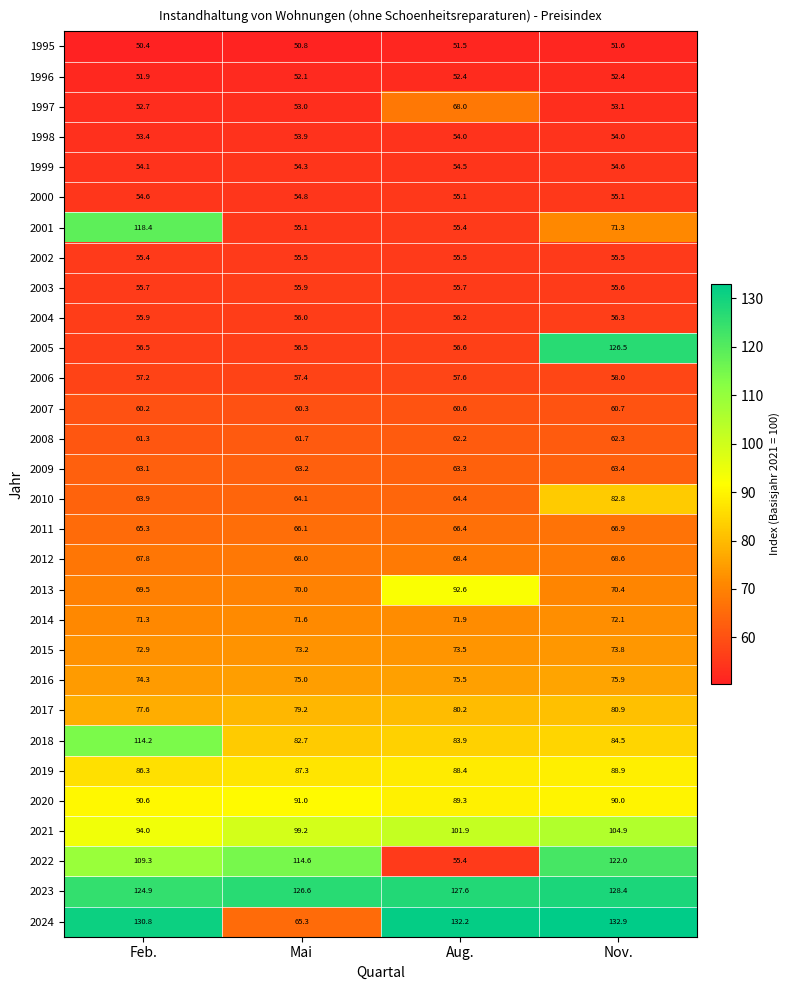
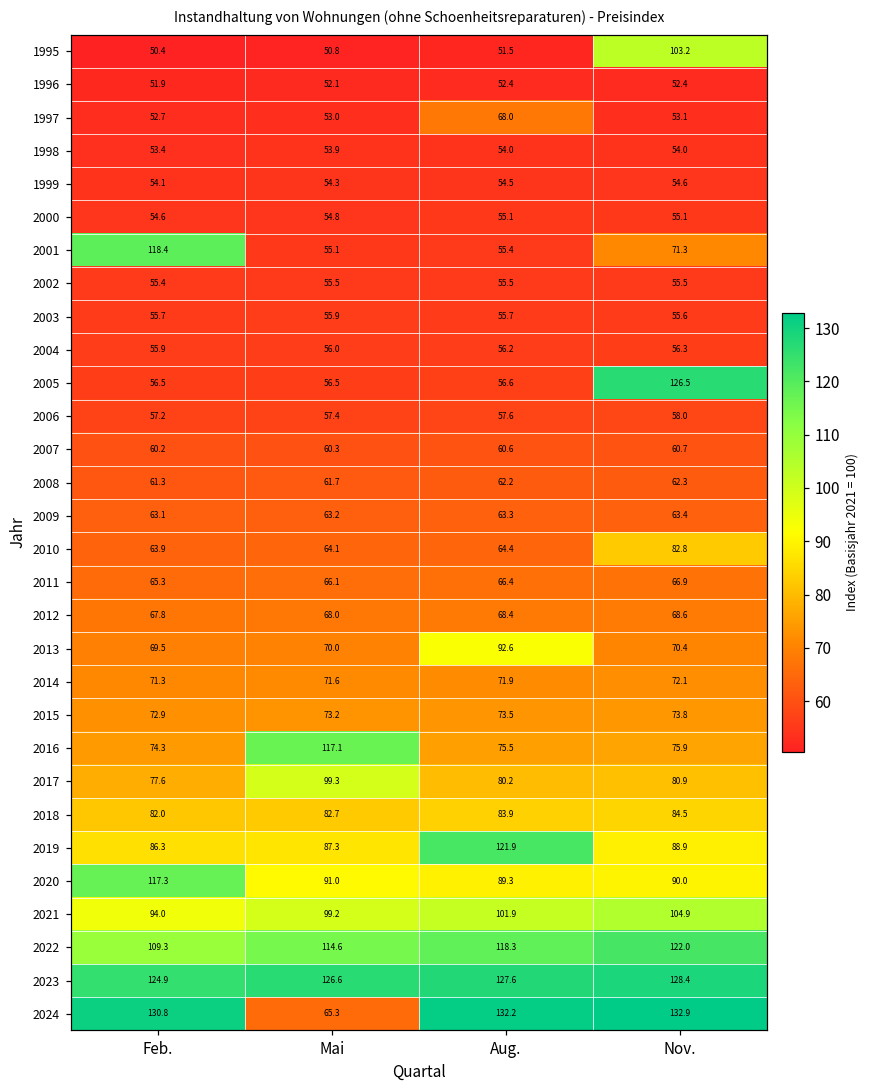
  {
    "1995": {
      "Feb.": 50.4,
      "Mai": 50.8,
      "Aug.": 51.5,
-     "Nov.": 51.6
+     "Nov.": 103.2
    },
    "1996": {
      "Feb.": 51.9,
      "Mai": 52.1,
      "Aug.": 52.4,
      "Nov.": 52.4
    },
    "1997": {
      "Feb.": 52.7,
      "Mai": 53.0,
      "Aug.": 68.0,
      "Nov.": 53.1
    },
    "1998": {
      "Feb.": 53.4,
      "Mai": 53.9,
      "Aug.": 54.0,
      "Nov.": 54.0
    },
    "1999": {
      "Feb.": 54.1,
      "Mai": 54.3,
      "Aug.": 54.5,
      "Nov.": 54.6
    },
    "2000": {
      "Feb.": 54.6,
      "Mai": 54.8,
      "Aug.": 55.1,
      "Nov.": 55.1
    },
    "2001": {
      "Feb.": 118.4,
      "Mai": 55.1,
      "Aug.": 55.4,
      "Nov.": 71.3
    },
    "2002": {
      "Feb.": 55.4,
      "Mai": 55.5,
      "Aug.": 55.5,
      "Nov.": 55.5
    },
    "2003": {
      "Feb.": 55.7,
      "Mai": 55.9,
      "Aug.": 55.7,
      "Nov.": 55.6
    },
    "2004": {
      "Feb.": 55.9,
      "Mai": 56.0,
      "Aug.": 56.2,
      "Nov.": 56.3
    },
    "2005": {
      "Feb.": 56.5,
      "Mai": 56.5,
      "Aug.": 56.6,
      "Nov.": 126.5
    },
    "2006": {
      "Feb.": 57.2,
      "Mai": 57.4,
      "Aug.": 57.6,
      "Nov.": 58.0
    },
    "2007": {
      "Feb.": 60.2,
      "Mai": 60.3,
      "Aug.": 60.6,
      "Nov.": 60.7
    },
    "2008": {
      "Feb.": 61.3,
      "Mai": 61.7,
      "Aug.": 62.2,
      "Nov.": 62.3
    },
    "2009": {
      "Feb.": 63.1,
      "Mai": 63.2,
      "Aug.": 63.3,
      "Nov.": 63.4
    },
    "2010": {
      "Feb.": 63.9,
      "Mai": 64.1,
      "Aug.": 64.4,
      "Nov.": 82.8
    },
    "2011": {
      "Feb.": 65.3,
      "Mai": 66.1,
      "Aug.": 66.4,
      "Nov.": 66.9
    },
    "2012": {
      "Feb.": 67.8,
      "Mai": 68.0,
      "Aug.": 68.4,
      "Nov.": 68.6
    },
    "2013": {
      "Feb.": 69.5,
      "Mai": 70.0,
      "Aug.": 92.6,
      "Nov.": 70.4
    },
    "2014": {
      "Feb.": 71.3,
      "Mai": 71.6,
      "Aug.": 71.9,
      "Nov.": 72.1
    },
    "2015": {
      "Feb.": 72.9,
      "Mai": 73.2,
      "Aug.": 73.5,
      "Nov.": 73.8
    },
    "2016": {
      "Feb.": 74.3,
-     "Mai": 75.0,
+     "Mai": 117.1,
      "Aug.": 75.5,
      "Nov.": 75.9
    },
    "2017": {
      "Feb.": 77.6,
-     "Mai": 79.2,
+     "Mai": 99.3,
      "Aug.": 80.2,
      "Nov.": 80.9
    },
    "2018": {
-     "Feb.": 114.2,
+     "Feb.": 82.0,
      "Mai": 82.7,
      "Aug.": 83.9,
      "Nov.": 84.5
    },
    "2019": {
      "Feb.": 86.3,
      "Mai": 87.3,
-     "Aug.": 88.4,
+     "Aug.": 121.9,
      "Nov.": 88.9
    },
    "2020": {
-     "Feb.": 90.6,
+     "Feb.": 117.3,
      "Mai": 91.0,
      "Aug.": 89.3,
      "Nov.": 90.0
    },
    "2021": {
      "Feb.": 94.0,
      "Mai": 99.2,
      "Aug.": 101.9,
      "Nov.": 104.9
    },
    "2022": {
      "Feb.": 109.3,
      "Mai": 114.6,
-     "Aug.": 55.4,
+     "Aug.": 118.3,
      "Nov.": 122.0
    },
    "2023": {
      "Feb.": 124.9,
      "Mai": 126.6,
      "Aug.": 127.6,
      "Nov.": 128.4
    },
    "2024": {
      "Feb.": 130.8,
      "Mai": 65.3,
      "Aug.": 132.2,
      "Nov.": 132.9
    }
  }
